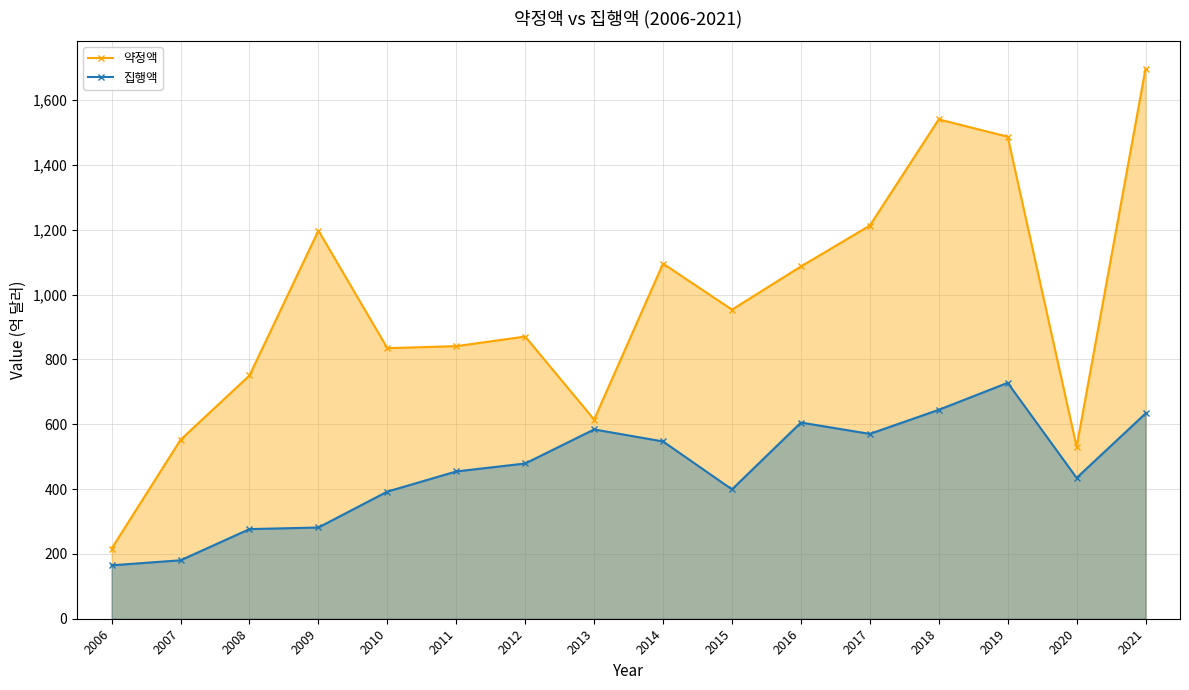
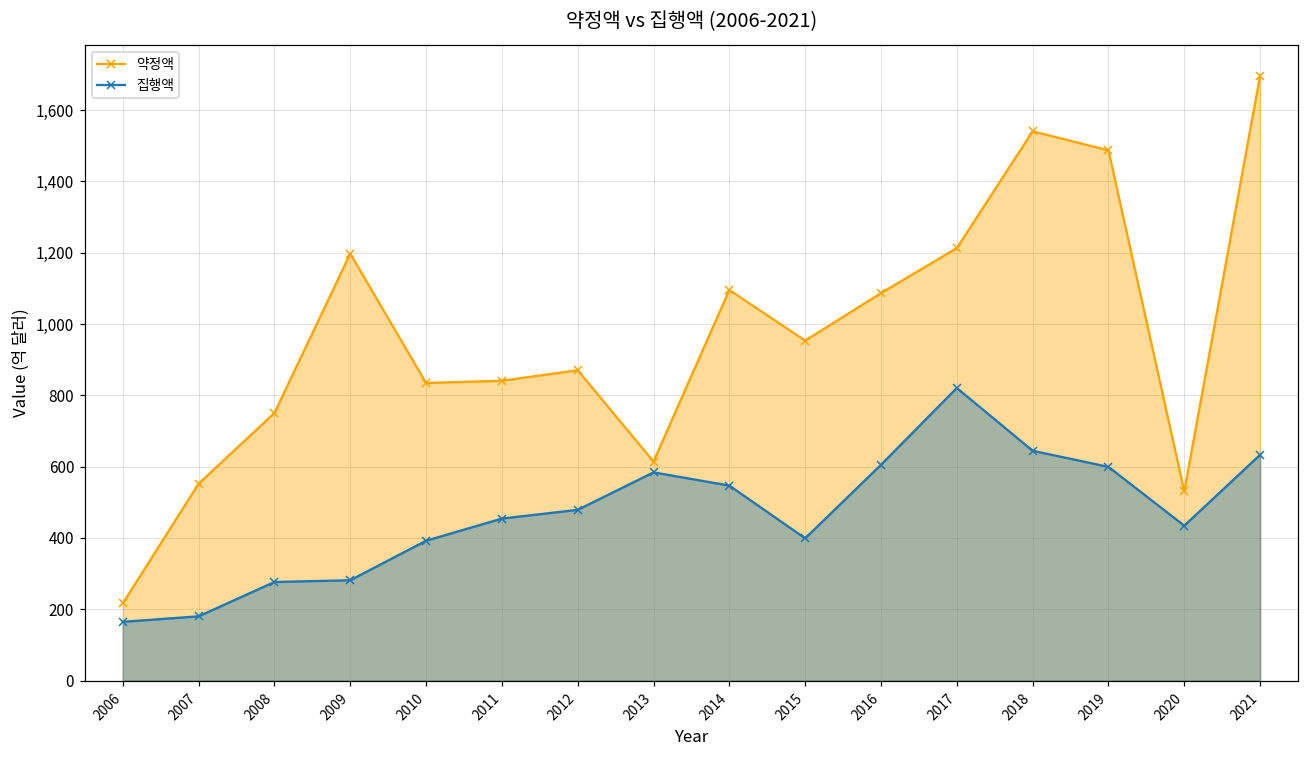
  {
    "약정액": {
      "2006": "220",
      "2007": "550",
      "2008": "750",
      "2009": "1,200",
      "2010": "830",
      "2011": "840",
      "2012": "870",
      "2013": "610",
      "2014": "1,100",
      "2015": "950",
      "2016": "1,090",
      "2017": "1,210",
      "2018": "1,540",
      "2019": "1,490",
      "2020": "530",
      "2021": "1,700"
    },
    "집행액": {
      "2006": "160",
      "2007": "180",
      "2008": "280",
      "2009": "280",
      "2010": "390",
      "2011": "450",
      "2012": "480",
      "2013": "580",
      "2014": "550",
      "2015": "400",
      "2016": "610",
-     "2017": "570",
+     "2017": "820",
      "2018": "640",
-     "2019": "730",
+     "2019": "600",
      "2020": "430",
      "2021": "630"
    }
  }
